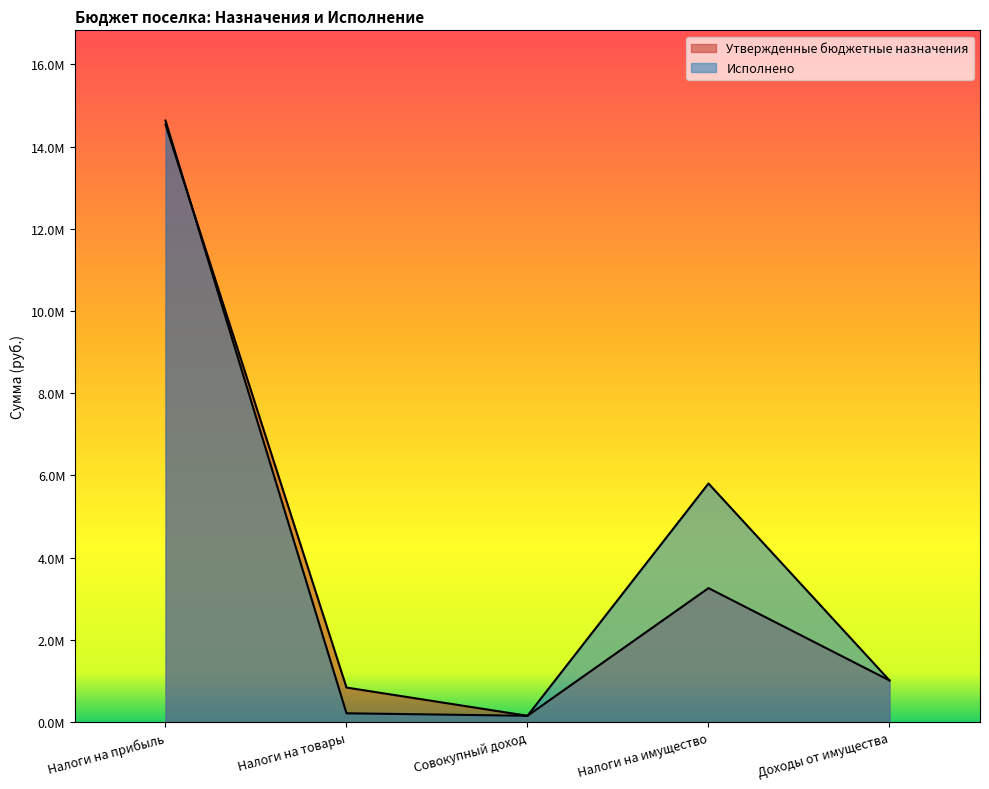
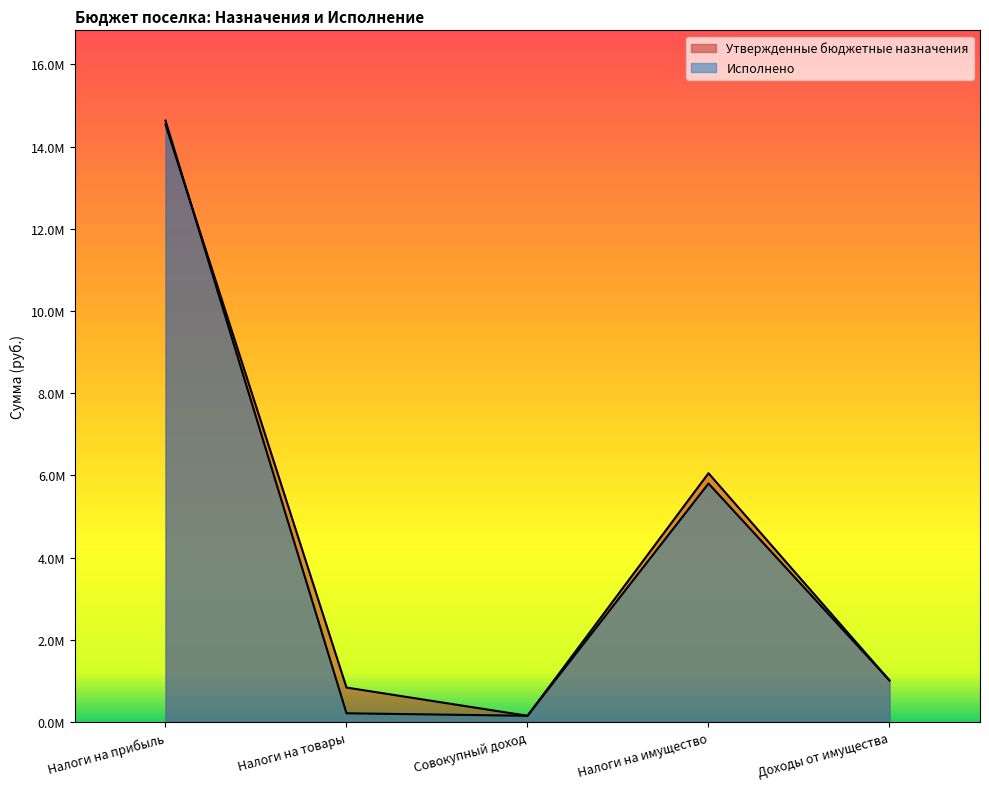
  {
    "Утвержденные бюджетные назначения": {
      "Налоги на прибыль": 14500000,
      "Налоги на товары": 800000,
-     "Налоги на имущество": 3300000
+     "Налоги на имущество": 6100000
    },
    "Исполнено": {
      "Налоги на прибыль": 14600000,
      "Налоги на товары": 200000,
      "Налоги на имущество": 5800000
    }
  }
